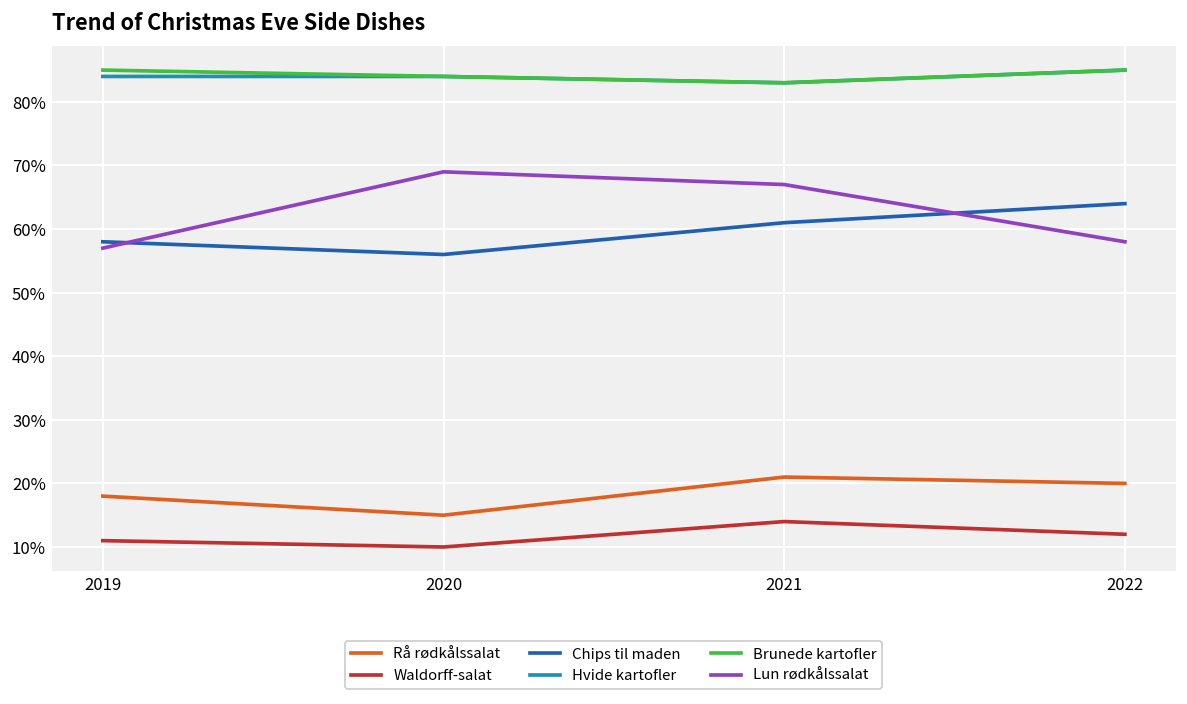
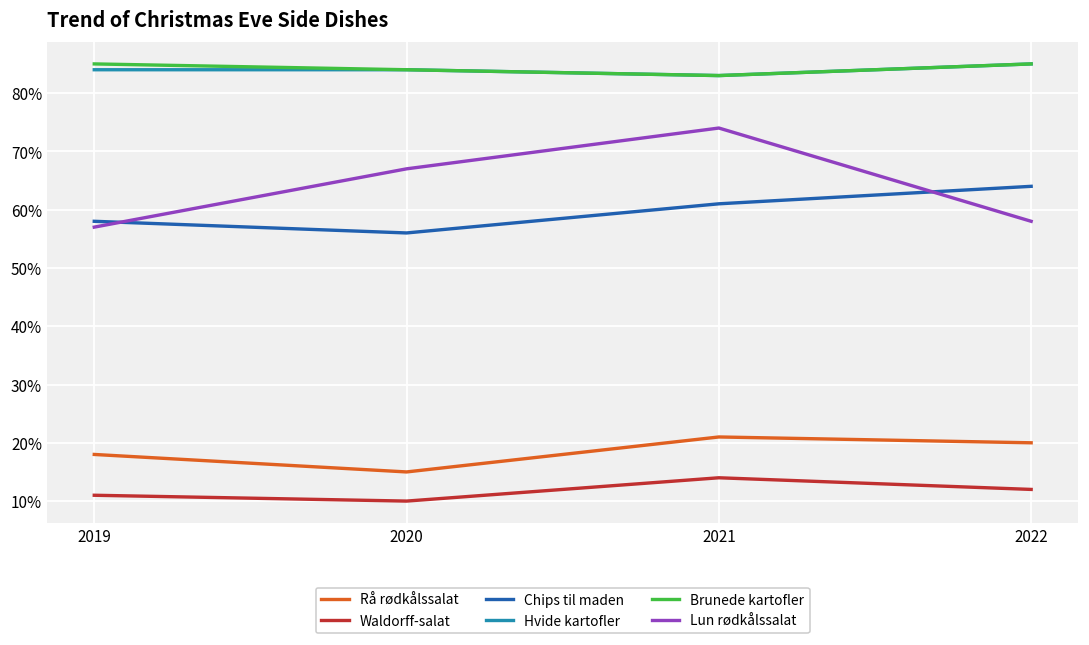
  {
    "Brunede kartofler": {
      "2019": "85%"
    },
    "Lun rødkålssalat": {
      "2019": "57%",
-     "2020": "69%",
-     "2021": "67%",
+     "2020": "67%",
+     "2021": "74%",
      "2022": "58%"
    }
  }
